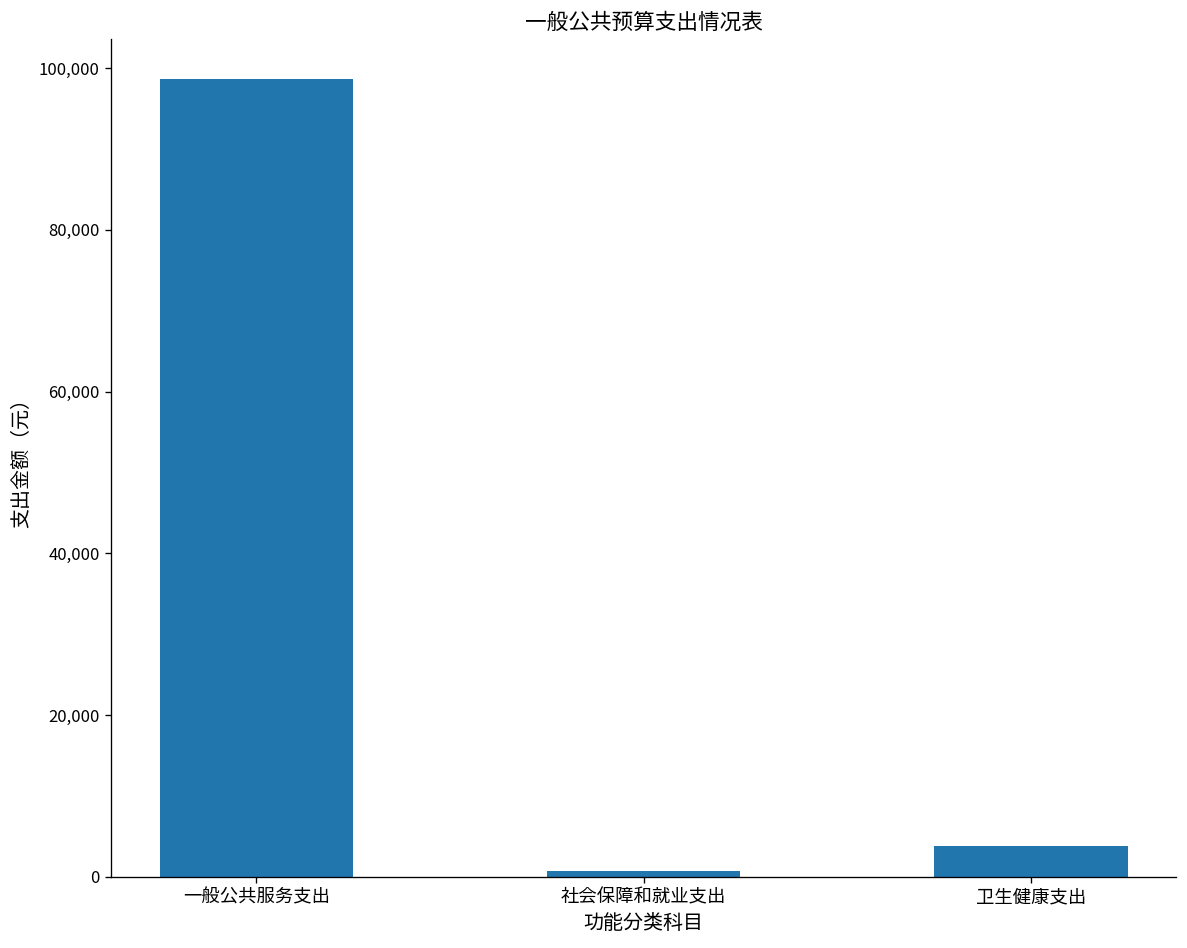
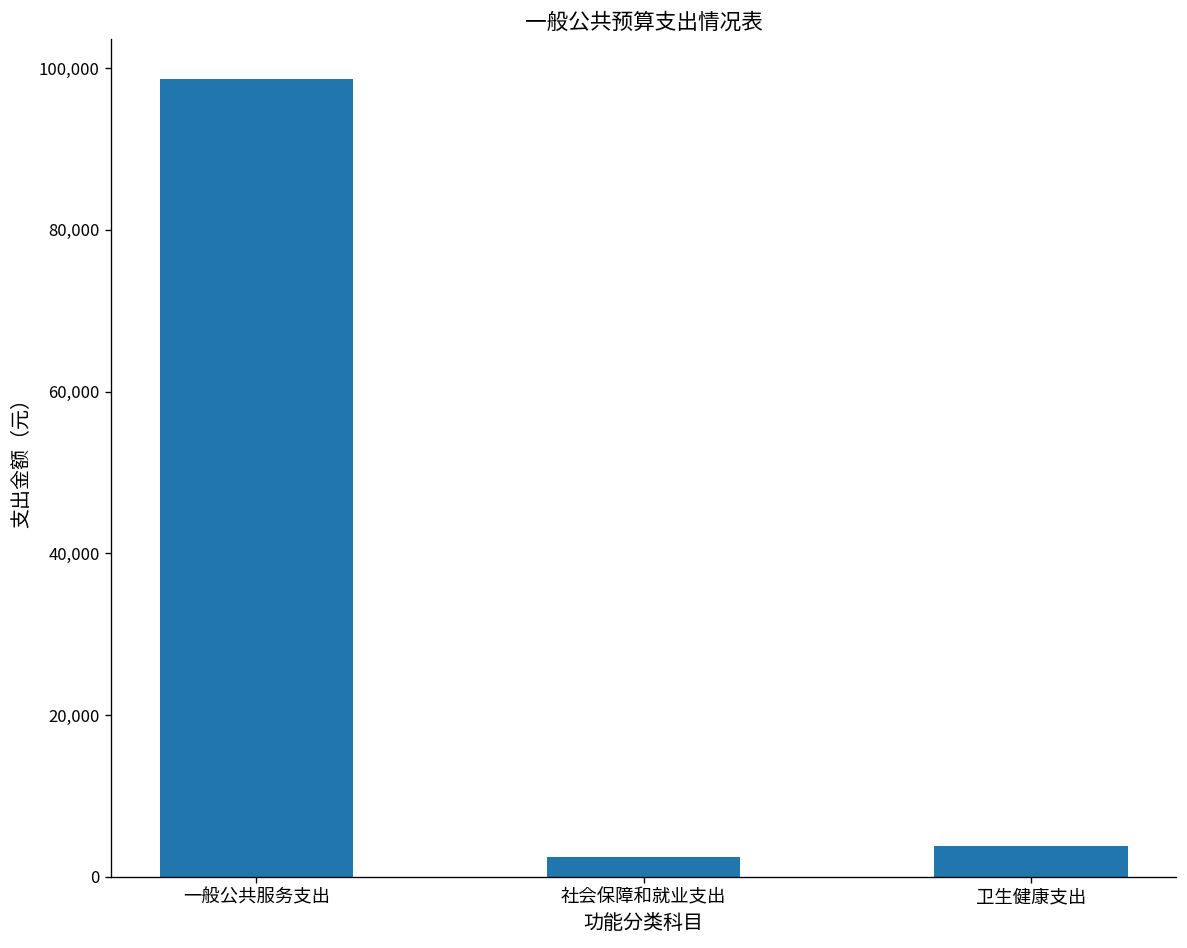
  {
    "一般公共服务支出": "99,000",
-   "社会保障和就业支出": "1,000",
+   "社会保障和就业支出": "2,000",
    "卫生健康支出": "4,000"
  }
